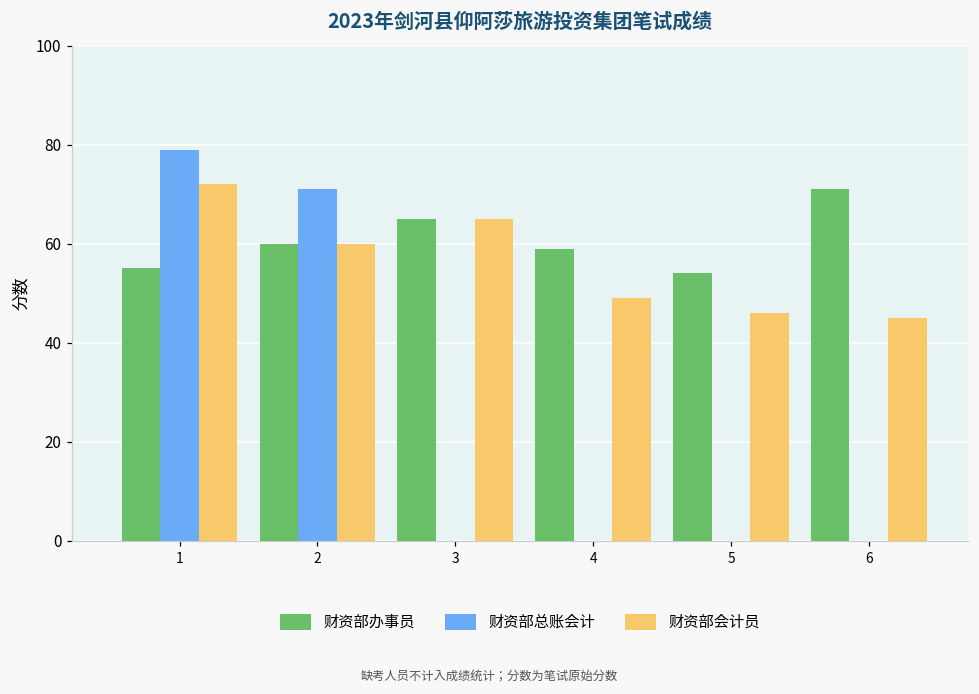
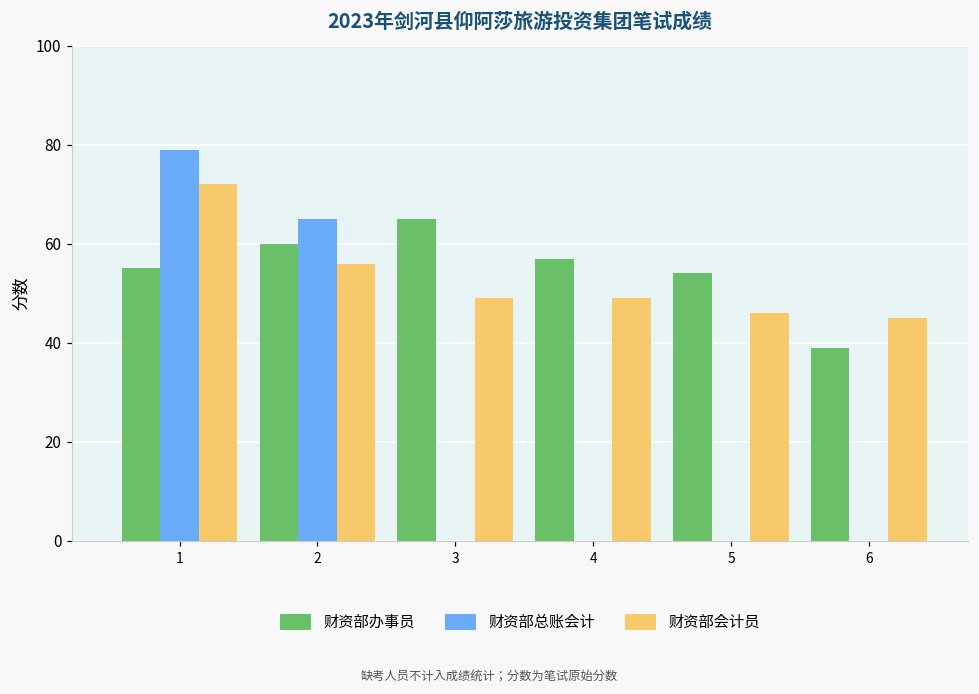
  {
    "财资部办事员": {
      "1": 55,
      "2": 60,
      "3": 65,
-     "4": 59,
+     "4": 57,
      "5": 54,
-     "6": 71
+     "6": 39
    },
    "财资部总账会计": {
      "1": 79,
-     "2": 71
+     "2": 65
    },
    "财资部会计员": {
      "1": 72,
-     "2": 60,
-     "3": 65,
+     "2": 56,
+     "3": 49,
      "4": 49,
      "5": 46,
      "6": 45
    }
  }
